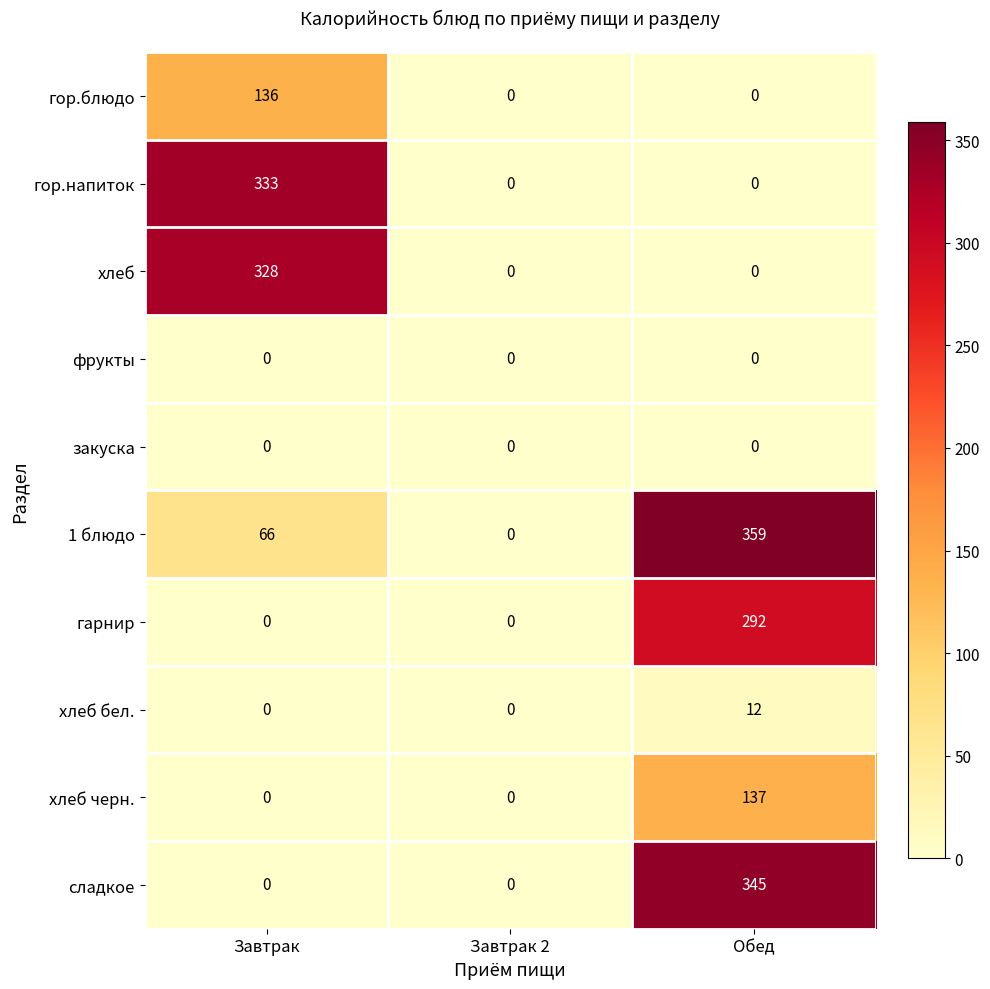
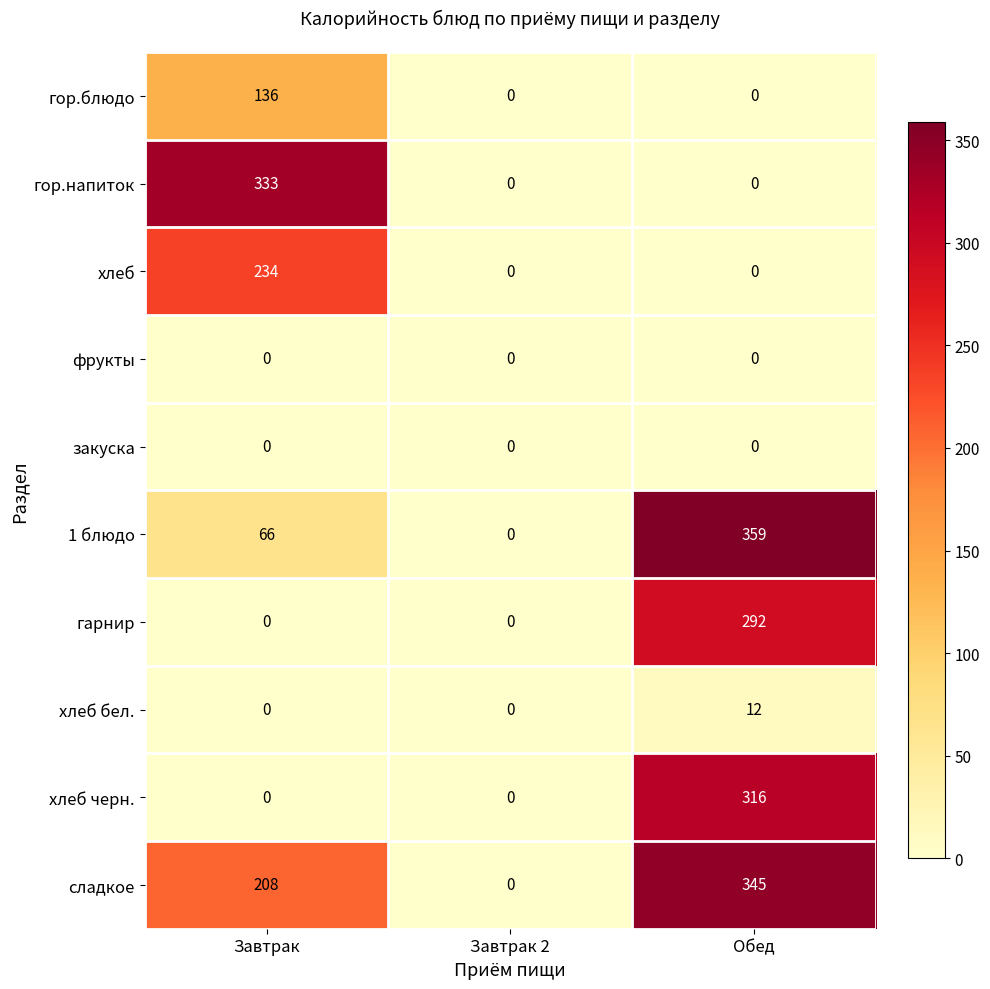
  {
    "гор.блюдо": {
      "Завтрак": 136,
      "Завтрак 2": 0,
      "Обед": 0
    },
    "гор.напиток": {
      "Завтрак": 333,
      "Завтрак 2": 0,
      "Обед": 0
    },
    "хлеб": {
-     "Завтрак": 328,
+     "Завтрак": 234,
      "Завтрак 2": 0,
      "Обед": 0
    },
    "фрукты": {
      "Завтрак": 0,
      "Завтрак 2": 0,
      "Обед": 0
    },
    "закуска": {
      "Завтрак": 0,
      "Завтрак 2": 0,
      "Обед": 0
    },
    "1 блюдо": {
      "Завтрак": 66,
      "Завтрак 2": 0,
      "Обед": 359
    },
    "гарнир": {
      "Завтрак": 0,
      "Завтрак 2": 0,
      "Обед": 292
    },
    "хлеб бел.": {
      "Завтрак": 0,
      "Завтрак 2": 0,
      "Обед": 12
    },
    "хлеб черн.": {
      "Завтрак": 0,
      "Завтрак 2": 0,
-     "Обед": 137
+     "Обед": 316
    },
    "сладкое": {
-     "Завтрак": 0,
+     "Завтрак": 208,
      "Завтрак 2": 0,
      "Обед": 345
    }
  }
